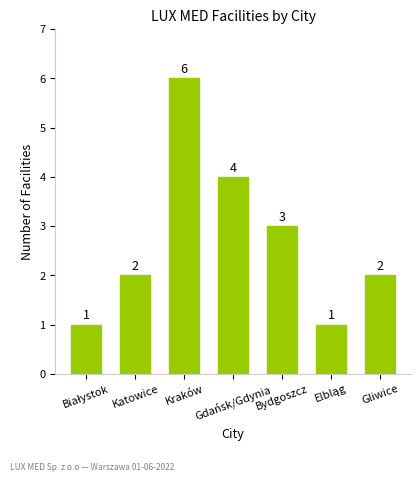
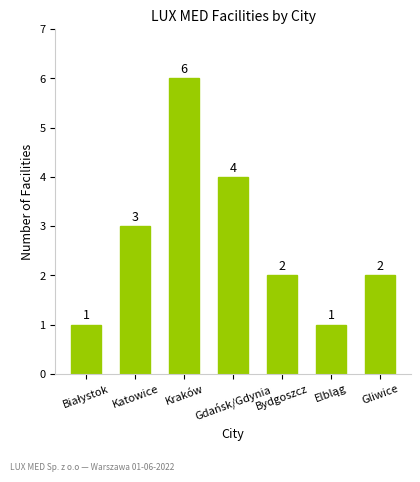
  {
    "Białystok": 1,
-   "Katowice": 2,
+   "Katowice": 3,
    "Kraków": 6,
    "Gdańsk/Gdynia": 4,
-   "Bydgoszcz": 3,
+   "Bydgoszcz": 2,
    "Elbląg": 1,
    "Gliwice": 2
  }
